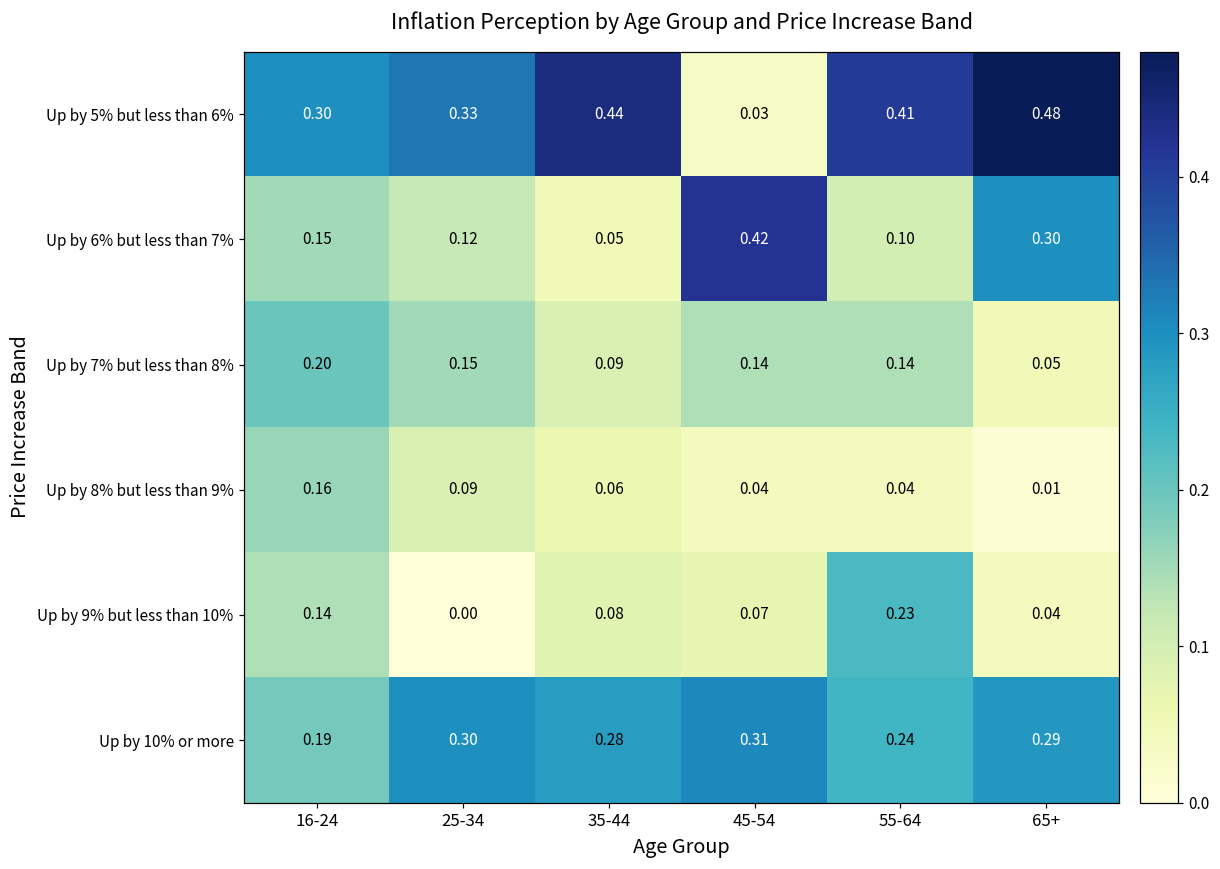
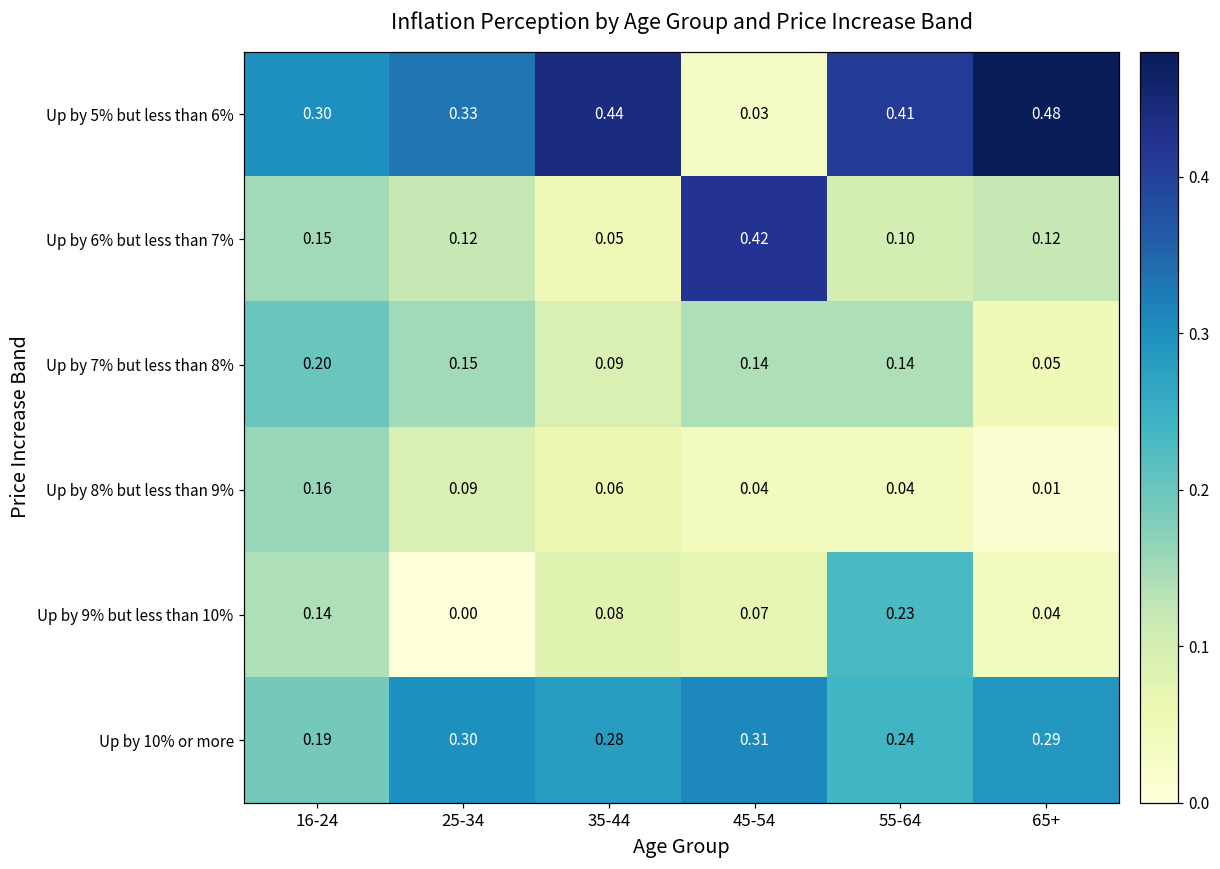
  {
    "Up by 5% but less than 6%": {
      "16-24": 0.30,
      "25-34": 0.33,
      "35-44": 0.44,
      "45-54": 0.03,
      "55-64": 0.41,
      "65+": 0.48
    },
    "Up by 6% but less than 7%": {
      "16-24": 0.15,
      "25-34": 0.12,
      "35-44": 0.05,
      "45-54": 0.42,
      "55-64": 0.10,
-     "65+": 0.30
+     "65+": 0.12
    },
    "Up by 7% but less than 8%": {
      "16-24": 0.20,
      "25-34": 0.15,
      "35-44": 0.09,
      "45-54": 0.14,
      "55-64": 0.14,
      "65+": 0.05
    },
    "Up by 8% but less than 9%": {
      "16-24": 0.16,
      "25-34": 0.09,
      "35-44": 0.06,
      "45-54": 0.04,
      "55-64": 0.04,
      "65+": 0.01
    },
    "Up by 9% but less than 10%": {
      "16-24": 0.14,
      "25-34": 0.00,
      "35-44": 0.08,
      "45-54": 0.07,
      "55-64": 0.23,
      "65+": 0.04
    },
    "Up by 10% or more": {
      "16-24": 0.19,
      "25-34": 0.30,
      "35-44": 0.28,
      "45-54": 0.31,
      "55-64": 0.24,
      "65+": 0.29
    }
  }
